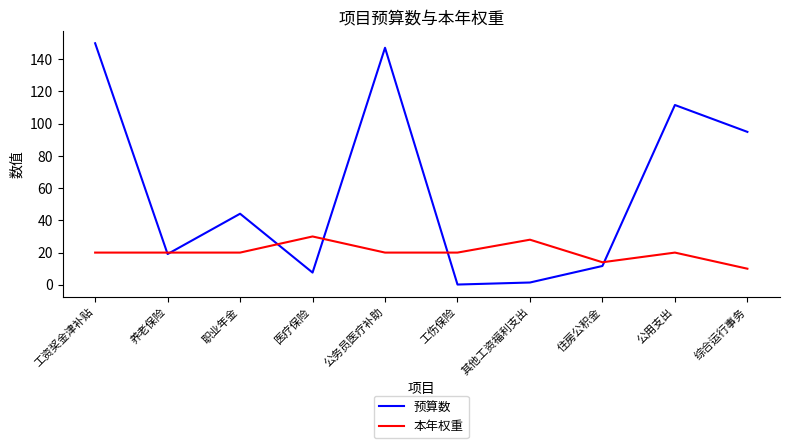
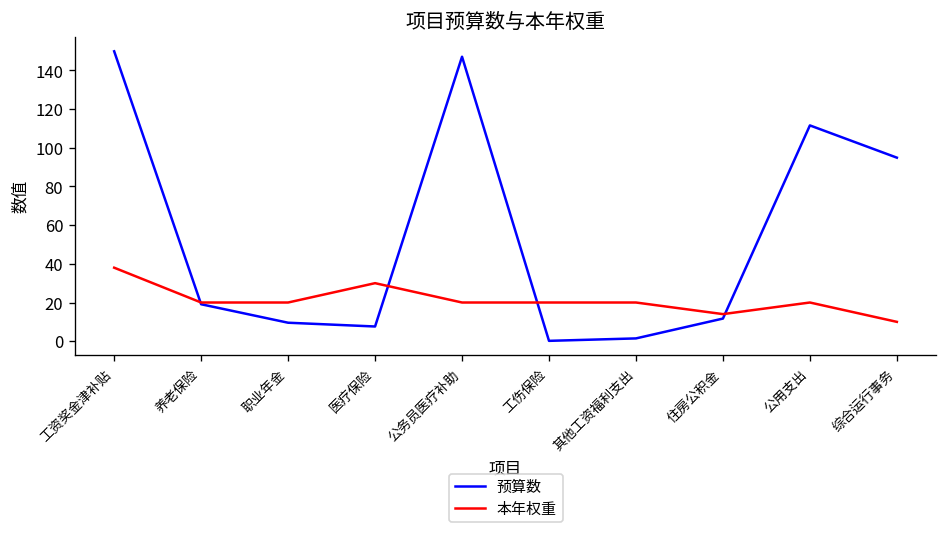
  {
    "预算数": {
      "工资奖金津补贴": 150,
-     "职业年金": 44,
+     "职业年金": 10,
      "医疗保险": 8,
      "公务员医疗补助": 147,
      "工伤保险": 0,
      "其他工资福利支出": 1,
      "住房公积金": 12,
      "公用支出": 112,
      "综合运行事务": 95
    },
    "本年权重": {
-     "工资奖金津补贴": 20,
+     "工资奖金津补贴": 38,
      "职业年金": 20,
      "医疗保险": 30,
      "公务员医疗补助": 20,
      "工伤保险": 20,
-     "其他工资福利支出": 28,
+     "其他工资福利支出": 20,
      "住房公积金": 14,
      "公用支出": 20,
      "综合运行事务": 10
    }
  }
